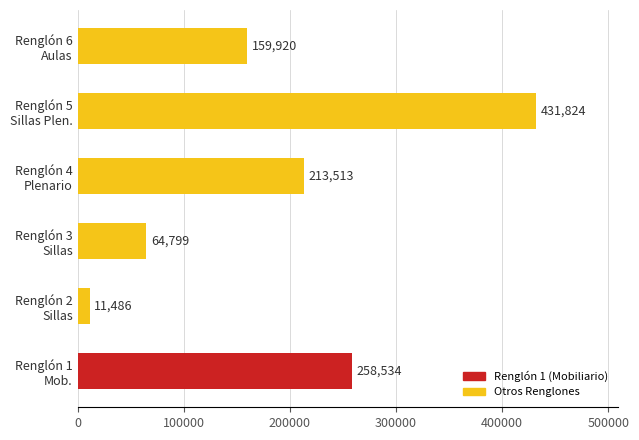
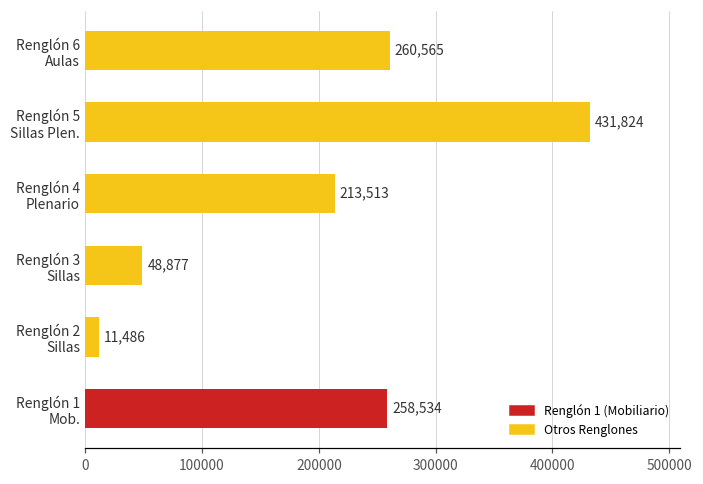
  {
-   "Renglón 6 Aulas": "159,920",
+   "Renglón 6 Aulas": "260,565",
    "Renglón 5 Sillas Plen.": "431,824",
    "Renglón 4 Plenario": "213,513",
-   "Renglón 3 Sillas": "64,799",
+   "Renglón 3 Sillas": "48,877",
    "Renglón 2 Sillas": "11,486",
    "Renglón 1 Mob.": "258,534"
  }
